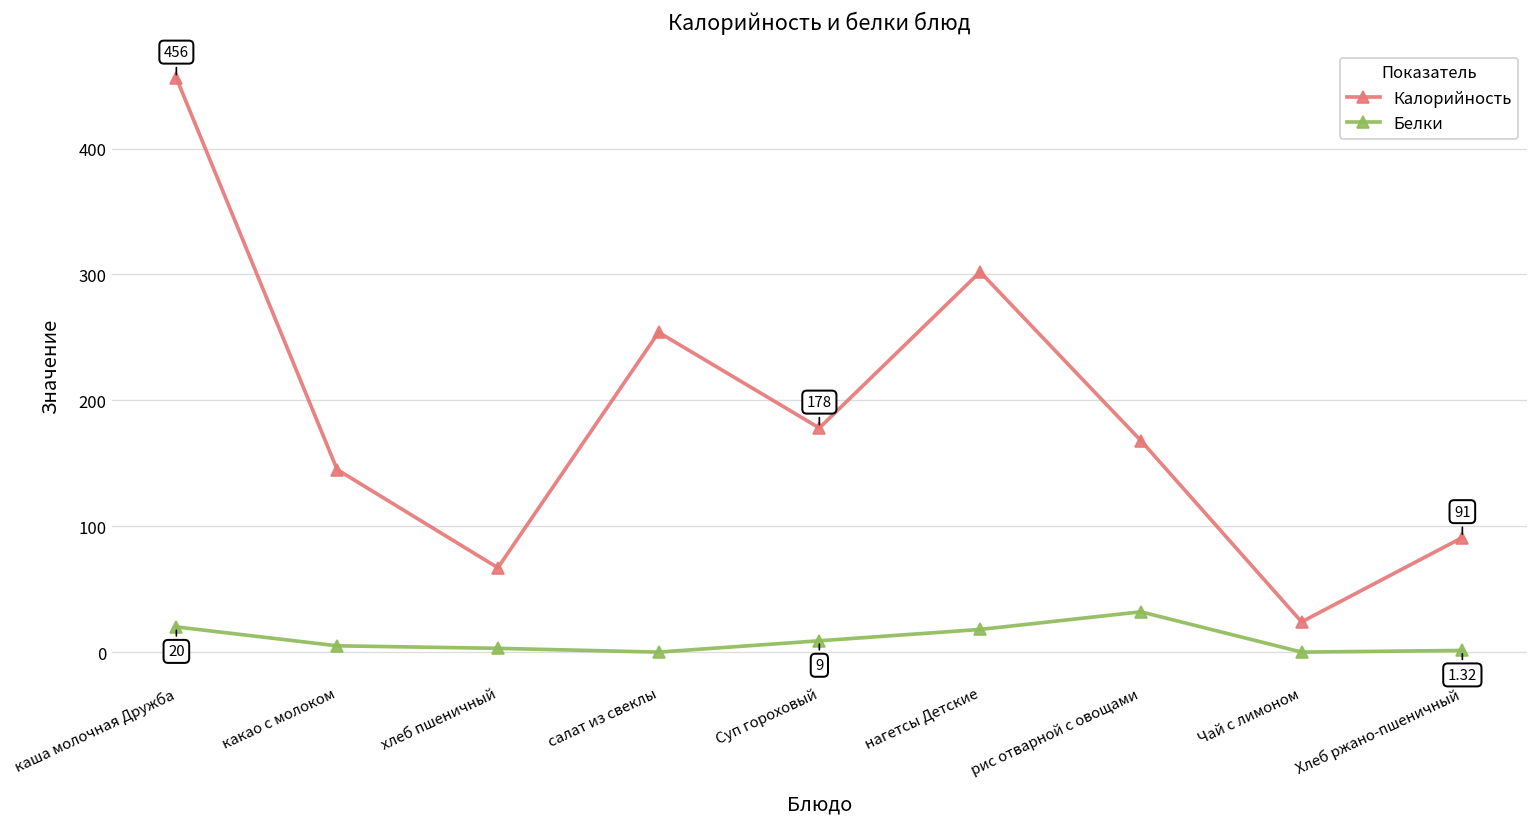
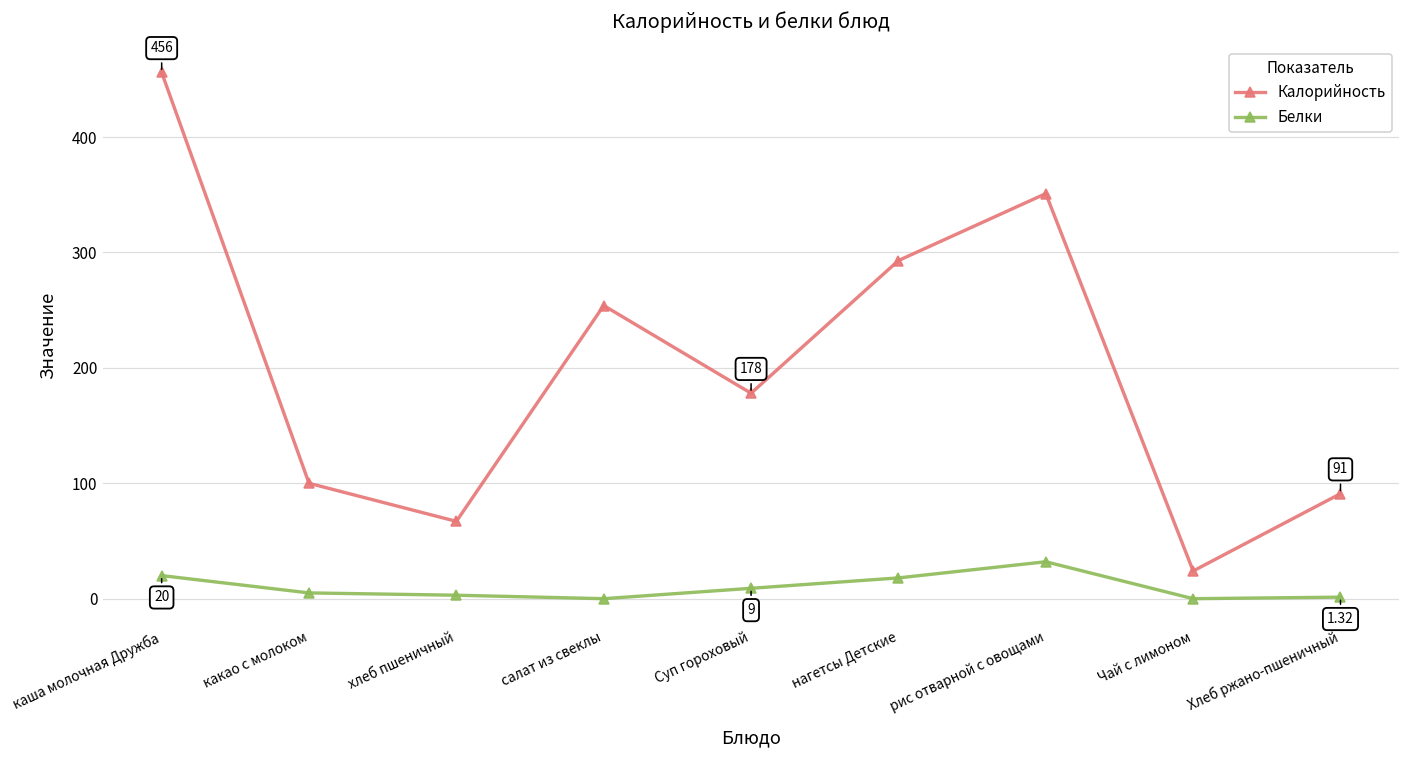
  {
    "Калорийность": {
-     "какао с молоком": 145,
+     "какао с молоком": 100,
      "хлеб пшеничный": 67,
      "салат из свеклы": 254,
-     "нагетсы Детские": 302,
-     "рис отварной с овощами": 168,
+     "нагетсы Детские": 293,
+     "рис отварной с овощами": 351,
      "Чай с лимоном": 24
    },
    "Белки": {
      "какао с молоком": 5,
      "хлеб пшеничный": 3,
      "салат из свеклы": 0,
      "нагетсы Детские": 18,
      "рис отварной с овощами": 32,
      "Чай с лимоном": 0
    }
  }
